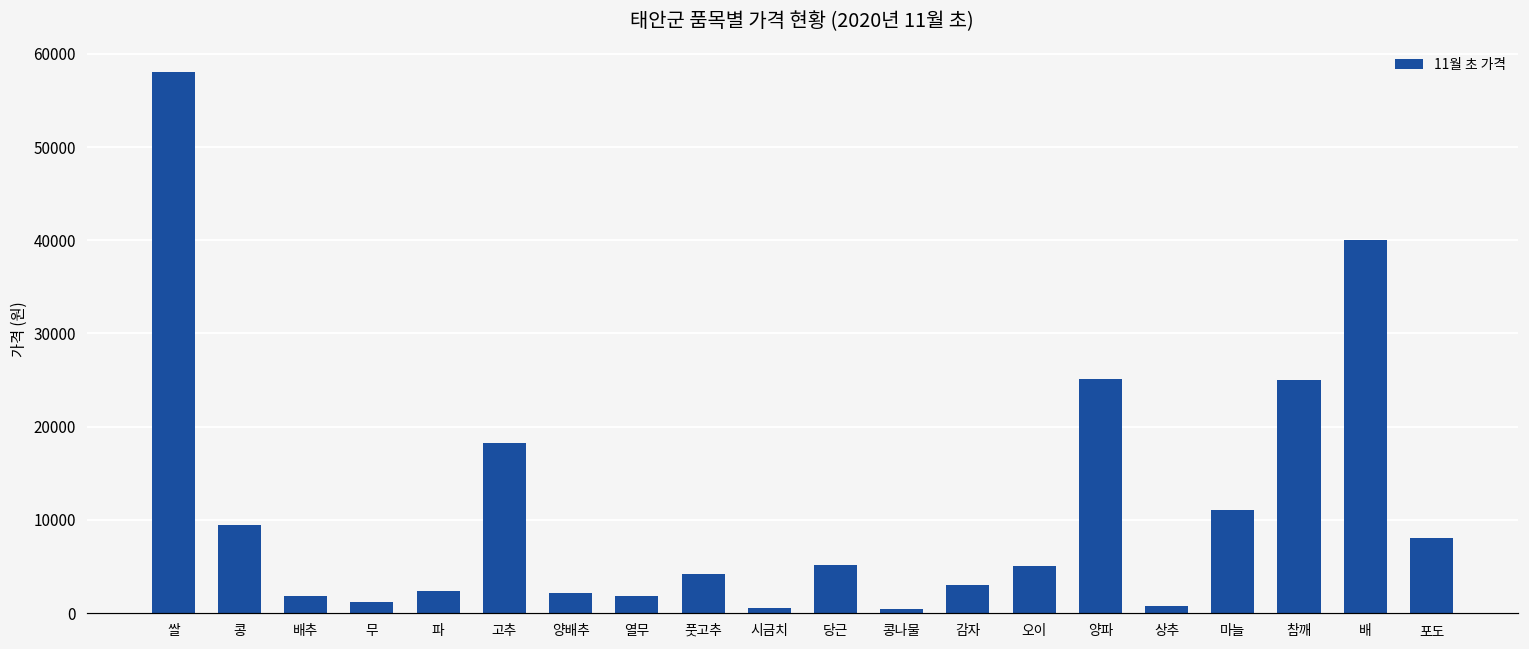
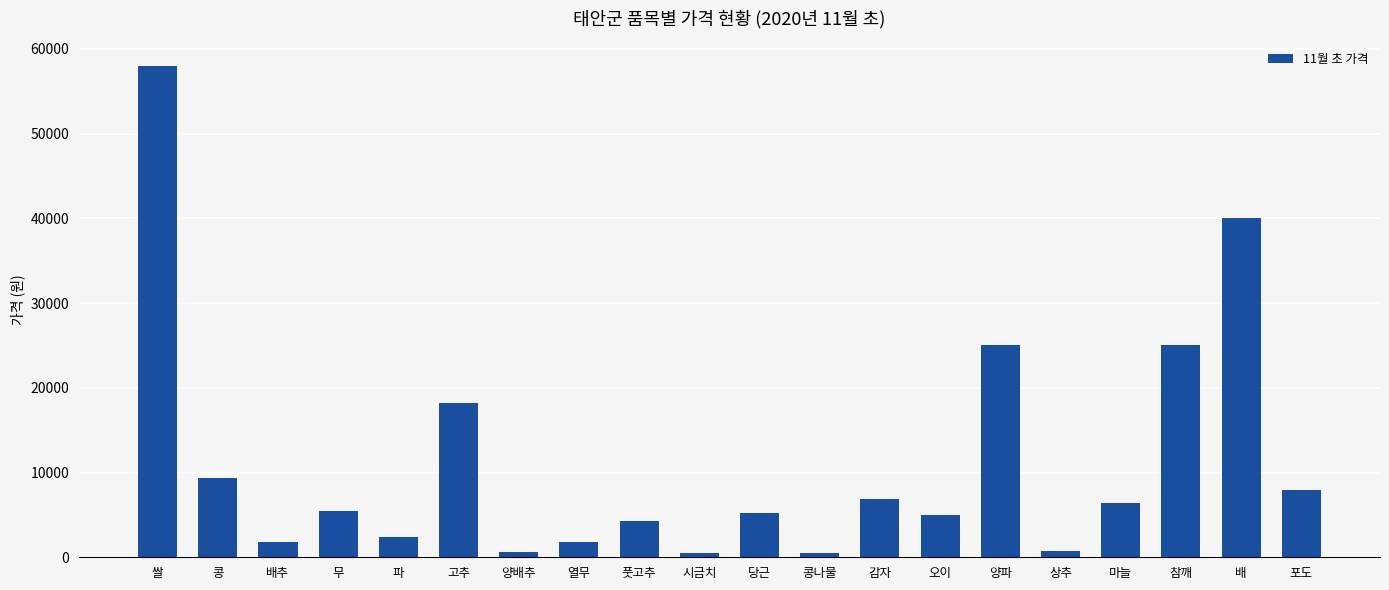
  {
    "쌀": 58000,
    "콩": 9000,
    "배추": 2000,
-   "무": 1000,
+   "무": 5000,
    "파": 2000,
    "고추": 18000,
-   "양배추": 2000,
+   "양배추": 1000,
    "열무": 2000,
    "풋고추": 4000,
    "시금치": 1000,
    "당근": 5000,
    "콩나물": 0,
-   "감자": 3000,
+   "감자": 7000,
    "오이": 5000,
    "양파": 25000,
    "상추": 1000,
-   "마늘": 11000,
+   "마늘": 6000,
    "참깨": 25000,
    "배": 40000,
    "포도": 8000
  }
